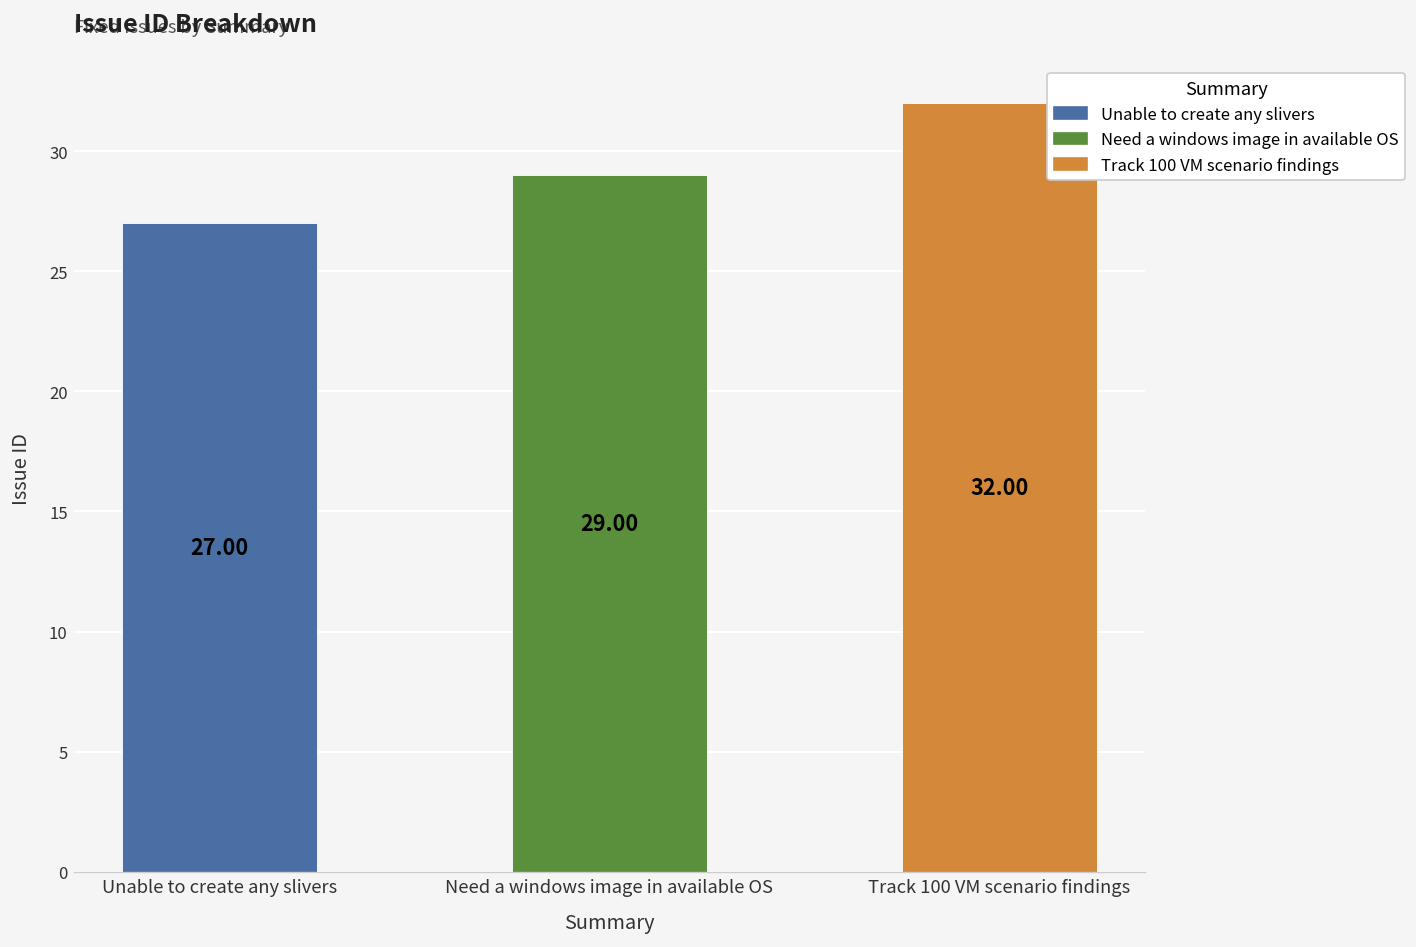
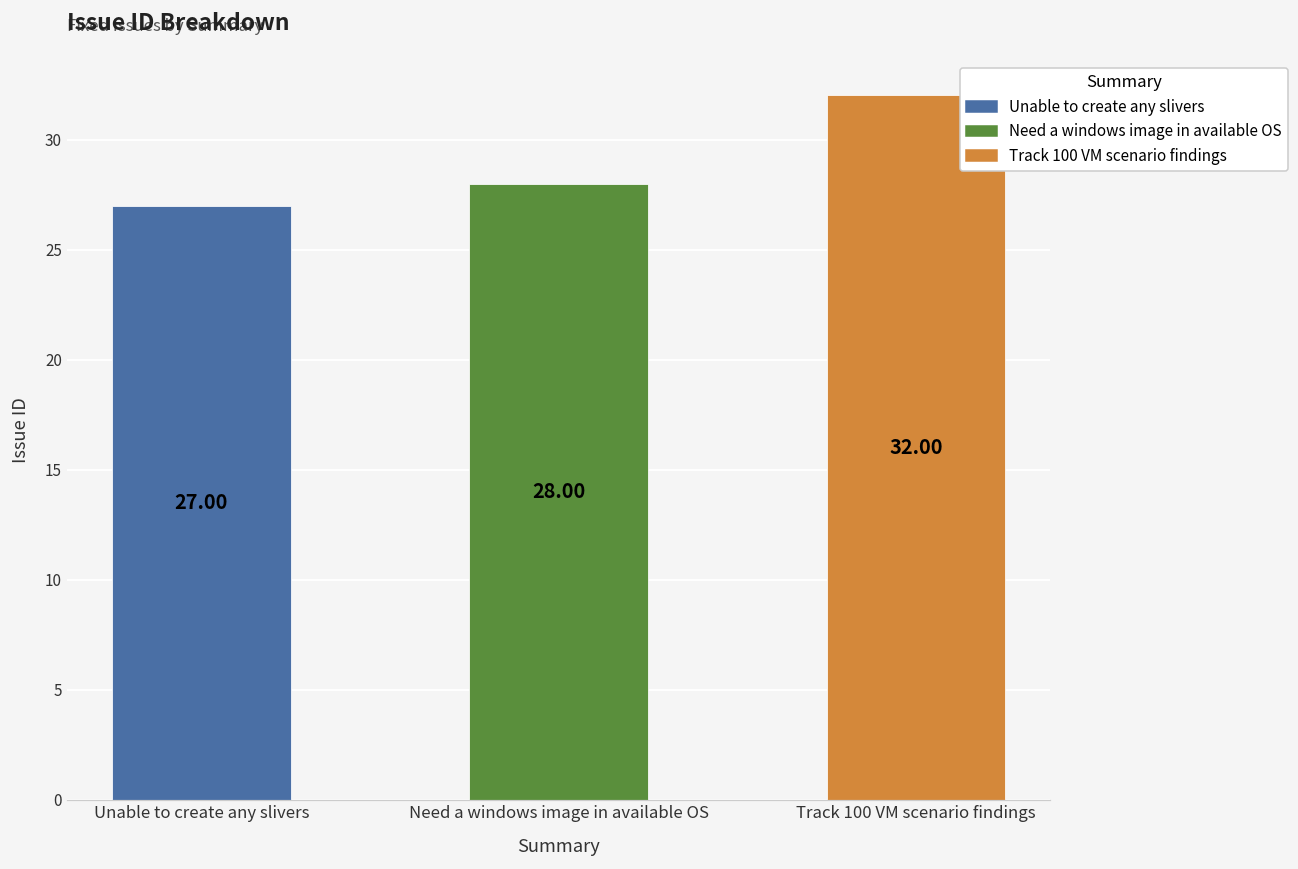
  {
    "Unable to create any slivers": 27.00,
-   "Need a windows image in available OS": 29.00,
+   "Need a windows image in available OS": 28.00,
    "Track 100 VM scenario findings": 32.00
  }
